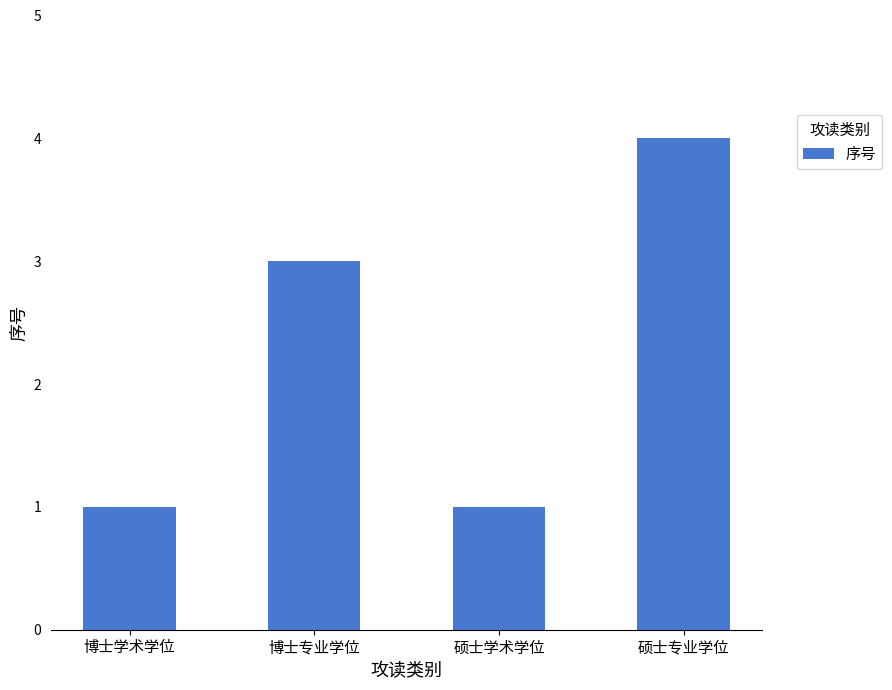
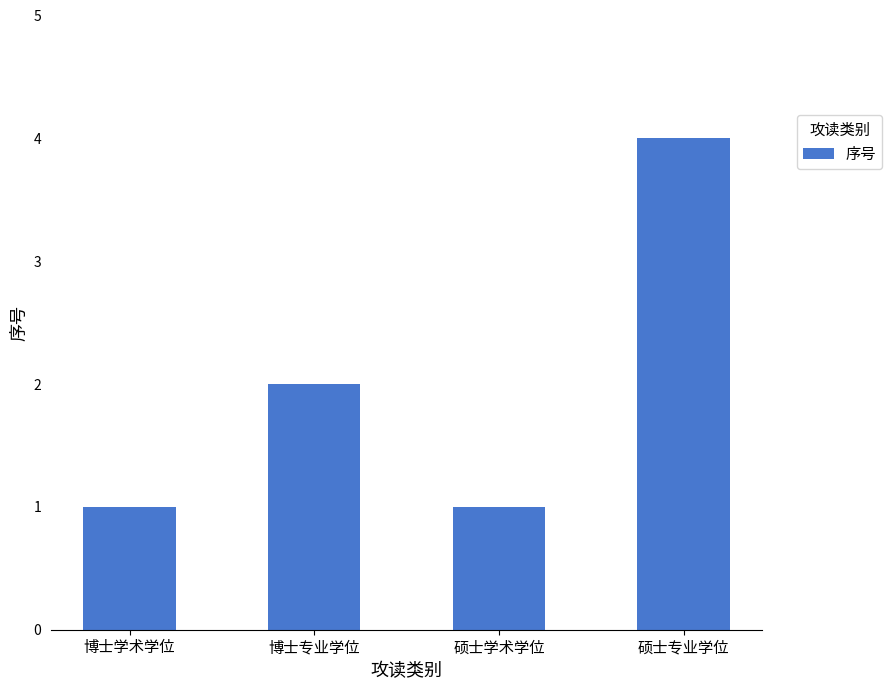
  {
    "博士学术学位": 1,
-   "博士专业学位": 3,
+   "博士专业学位": 2,
    "硕士学术学位": 1,
    "硕士专业学位": 4
  }
